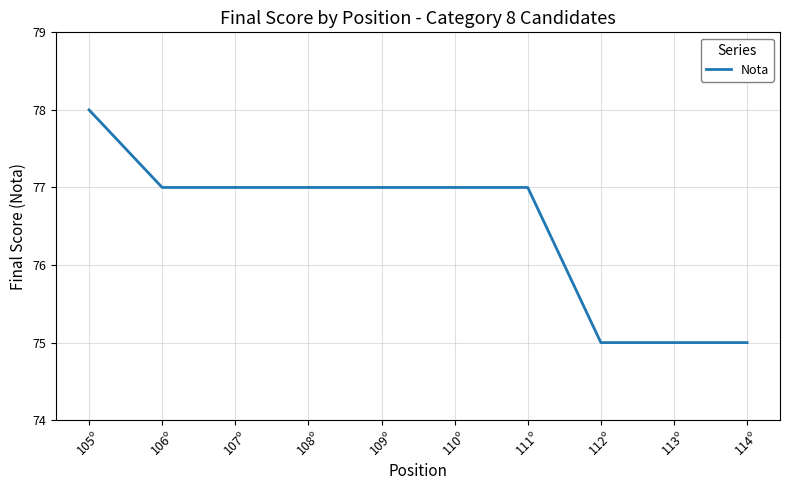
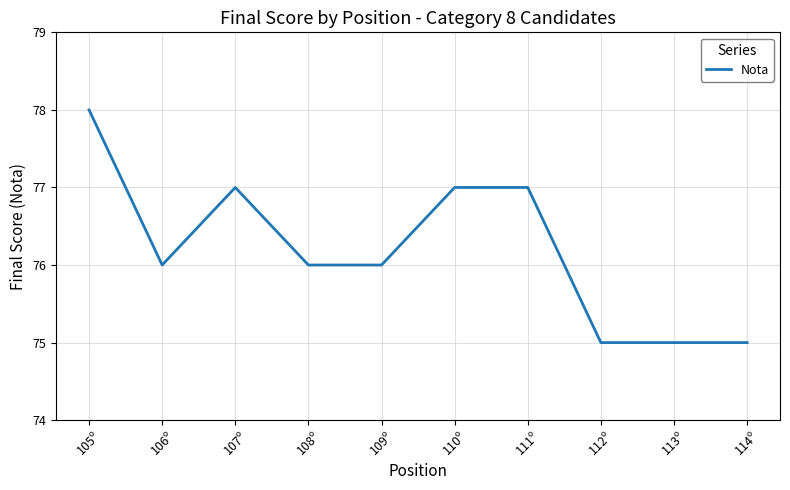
  {
    "105º": 78,
-   "106º": 77,
+   "106º": 76,
    "107º": 77,
-   "108º": 77,
-   "109º": 77,
+   "108º": 76,
+   "109º": 76,
    "110º": 77,
    "111º": 77,
    "112º": 75,
    "113º": 75,
    "114º": 75
  }
